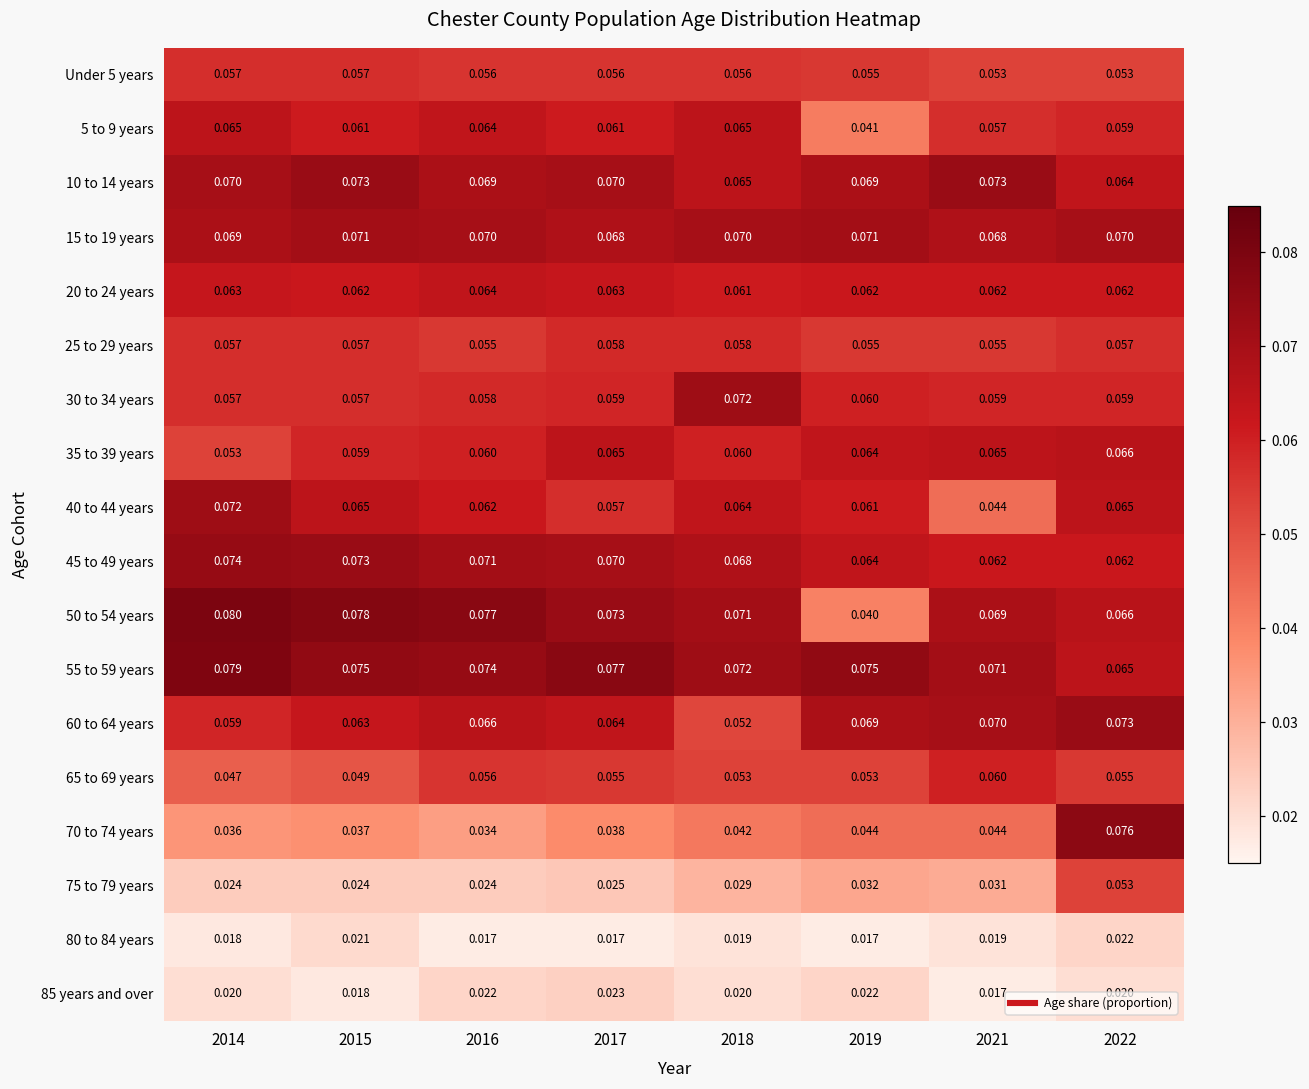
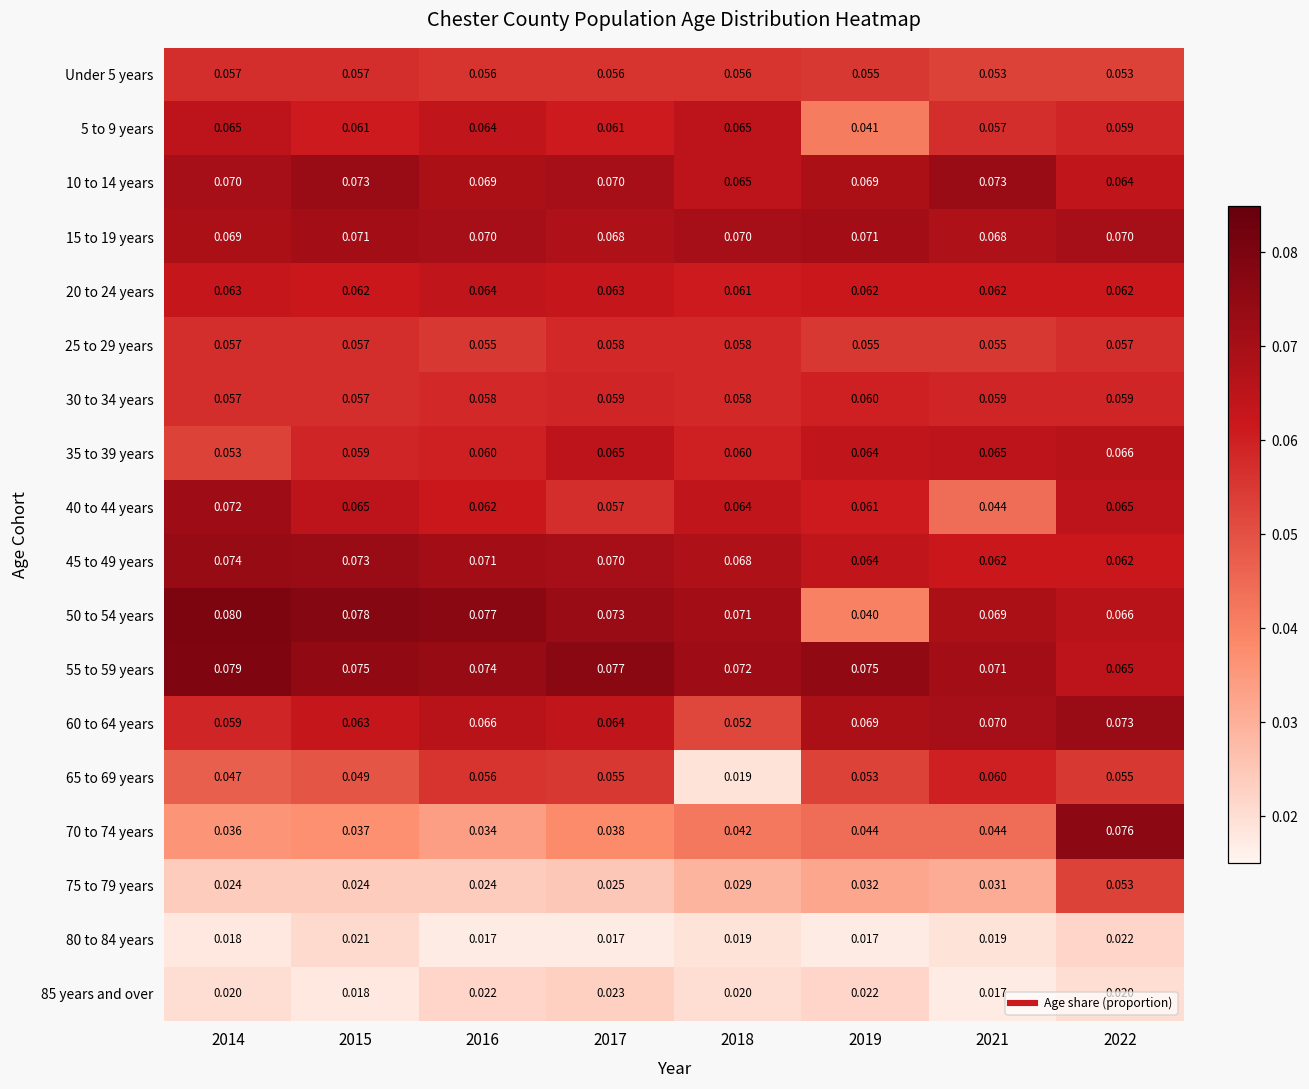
  {
    "Under 5 years": {
      "2014": 0.057,
      "2015": 0.057,
      "2016": 0.056,
      "2017": 0.056,
      "2018": 0.056,
      "2019": 0.055,
      "2021": 0.053,
      "2022": 0.053
    },
    "5 to 9 years": {
      "2014": 0.065,
      "2015": 0.061,
      "2016": 0.064,
      "2017": 0.061,
      "2018": 0.065,
      "2019": 0.041,
      "2021": 0.057,
      "2022": 0.059
    },
    "10 to 14 years": {
      "2014": 0.070,
      "2015": 0.073,
      "2016": 0.069,
      "2017": 0.070,
      "2018": 0.065,
      "2019": 0.069,
      "2021": 0.073,
      "2022": 0.064
    },
    "15 to 19 years": {
      "2014": 0.069,
      "2015": 0.071,
      "2016": 0.070,
      "2017": 0.068,
      "2018": 0.070,
      "2019": 0.071,
      "2021": 0.068,
      "2022": 0.070
    },
    "20 to 24 years": {
      "2014": 0.063,
      "2015": 0.062,
      "2016": 0.064,
      "2017": 0.063,
      "2018": 0.061,
      "2019": 0.062,
      "2021": 0.062,
      "2022": 0.062
    },
    "25 to 29 years": {
      "2014": 0.057,
      "2015": 0.057,
      "2016": 0.055,
      "2017": 0.058,
      "2018": 0.058,
      "2019": 0.055,
      "2021": 0.055,
      "2022": 0.057
    },
    "30 to 34 years": {
      "2014": 0.057,
      "2015": 0.057,
      "2016": 0.058,
      "2017": 0.059,
-     "2018": 0.072,
+     "2018": 0.058,
      "2019": 0.060,
      "2021": 0.059,
      "2022": 0.059
    },
    "35 to 39 years": {
      "2014": 0.053,
      "2015": 0.059,
      "2016": 0.060,
      "2017": 0.065,
      "2018": 0.060,
      "2019": 0.064,
      "2021": 0.065,
      "2022": 0.066
    },
    "40 to 44 years": {
      "2014": 0.072,
      "2015": 0.065,
      "2016": 0.062,
      "2017": 0.057,
      "2018": 0.064,
      "2019": 0.061,
      "2021": 0.044,
      "2022": 0.065
    },
    "45 to 49 years": {
      "2014": 0.074,
      "2015": 0.073,
      "2016": 0.071,
      "2017": 0.070,
      "2018": 0.068,
      "2019": 0.064,
      "2021": 0.062,
      "2022": 0.062
    },
    "50 to 54 years": {
      "2014": 0.080,
      "2015": 0.078,
      "2016": 0.077,
      "2017": 0.073,
      "2018": 0.071,
      "2019": 0.040,
      "2021": 0.069,
      "2022": 0.066
    },
    "55 to 59 years": {
      "2014": 0.079,
      "2015": 0.075,
      "2016": 0.074,
      "2017": 0.077,
      "2018": 0.072,
      "2019": 0.075,
      "2021": 0.071,
      "2022": 0.065
    },
    "60 to 64 years": {
      "2014": 0.059,
      "2015": 0.063,
      "2016": 0.066,
      "2017": 0.064,
      "2018": 0.052,
      "2019": 0.069,
      "2021": 0.070,
      "2022": 0.073
    },
    "65 to 69 years": {
      "2014": 0.047,
      "2015": 0.049,
      "2016": 0.056,
      "2017": 0.055,
-     "2018": 0.053,
+     "2018": 0.019,
      "2019": 0.053,
      "2021": 0.060,
      "2022": 0.055
    },
    "70 to 74 years": {
      "2014": 0.036,
      "2015": 0.037,
      "2016": 0.034,
      "2017": 0.038,
      "2018": 0.042,
      "2019": 0.044,
      "2021": 0.044,
      "2022": 0.076
    },
    "75 to 79 years": {
      "2014": 0.024,
      "2015": 0.024,
      "2016": 0.024,
      "2017": 0.025,
      "2018": 0.029,
      "2019": 0.032,
      "2021": 0.031,
      "2022": 0.053
    },
    "80 to 84 years": {
      "2014": 0.018,
      "2015": 0.021,
      "2016": 0.017,
      "2017": 0.017,
      "2018": 0.019,
      "2019": 0.017,
      "2021": 0.019,
      "2022": 0.022
    },
    "85 years and over": {
      "2014": 0.020,
      "2015": 0.018,
      "2016": 0.022,
      "2017": 0.023,
      "2018": 0.020,
      "2019": 0.022
    }
  }
